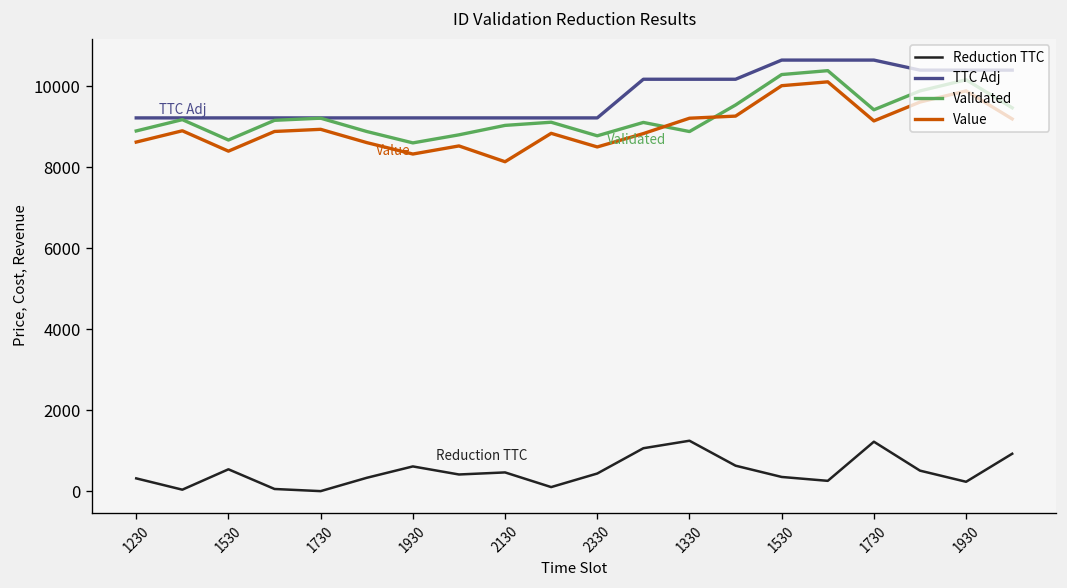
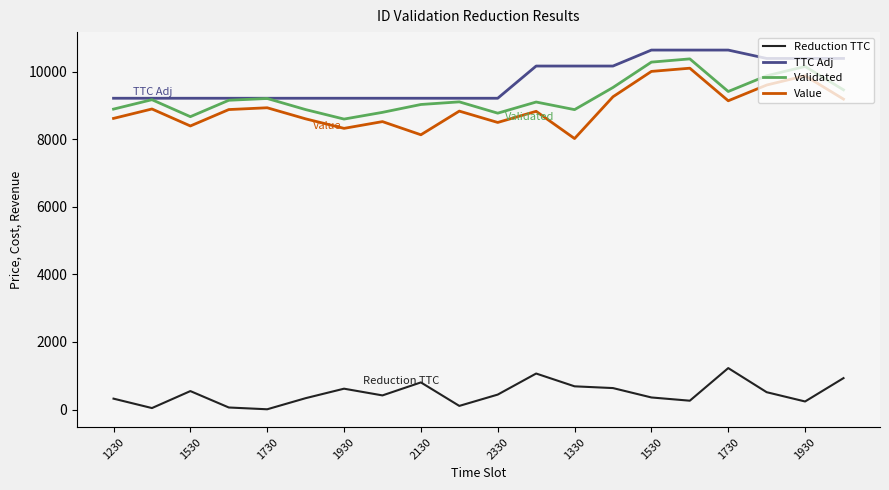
  {
    "Reduction TTC": {
-     "2130": 500,
+     "2130": 800,
      "2330": 400,
-     "1330": 1300
+     "1330": 700
    },
    "TTC Adj": {
      "2130": 9200,
      "2330": 9200,
      "1330": 10200
    },
    "Validated": {
      "2130": 9000,
      "2330": 8800,
      "1330": 8900
    },
    "Value": {
      "2130": 8100,
      "2330": 8500,
-     "1330": 9200
+     "1330": 8000
    }
  }
